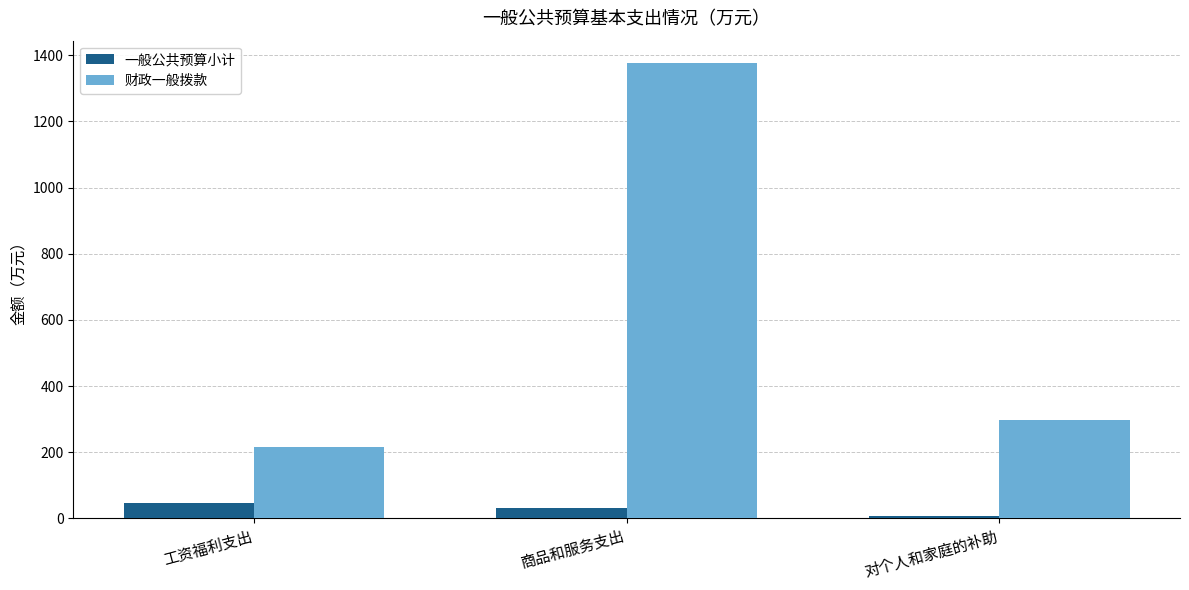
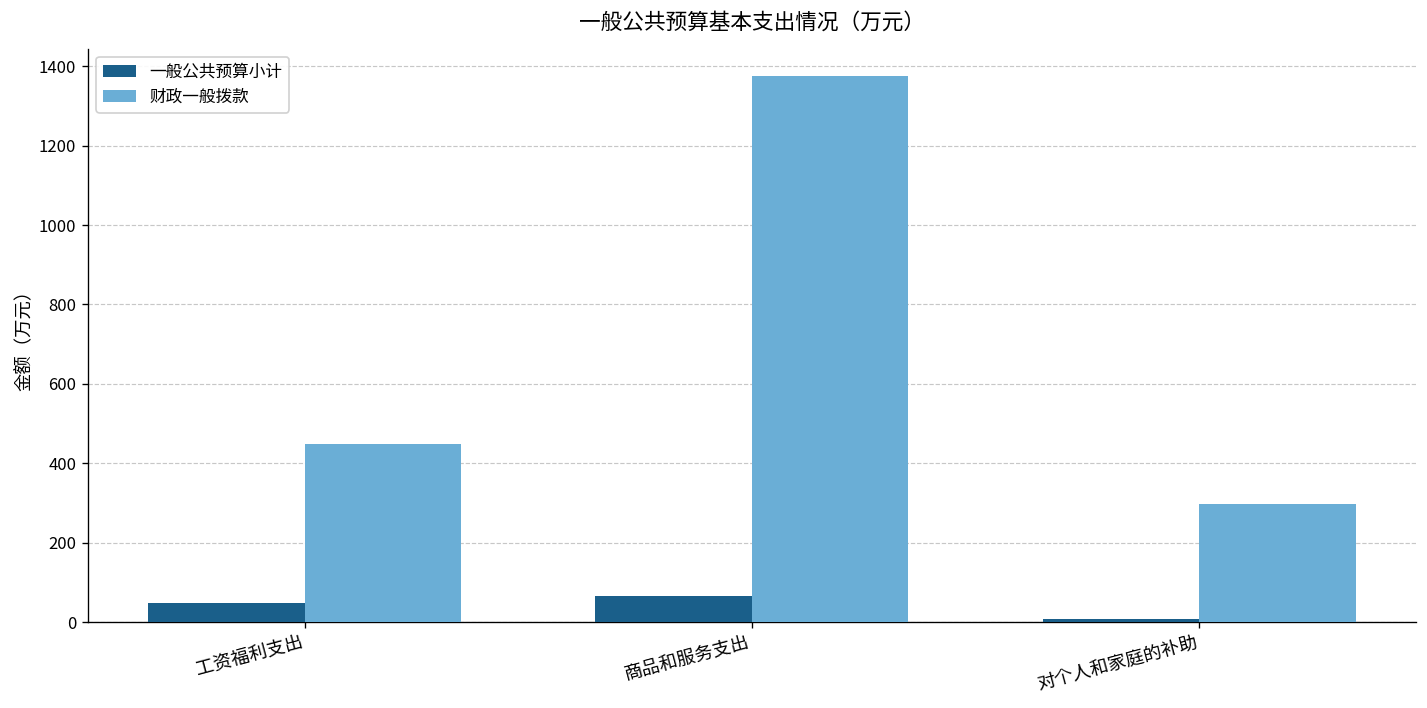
  {
    "一般公共预算小计": {
      "工资福利支出": 50,
-     "商品和服务支出": 30
+     "商品和服务支出": 60
    },
    "财政一般拨款": {
-     "工资福利支出": 210,
+     "工资福利支出": 450,
      "商品和服务支出": 1380,
      "对个人和家庭的补助": 300
    }
  }
